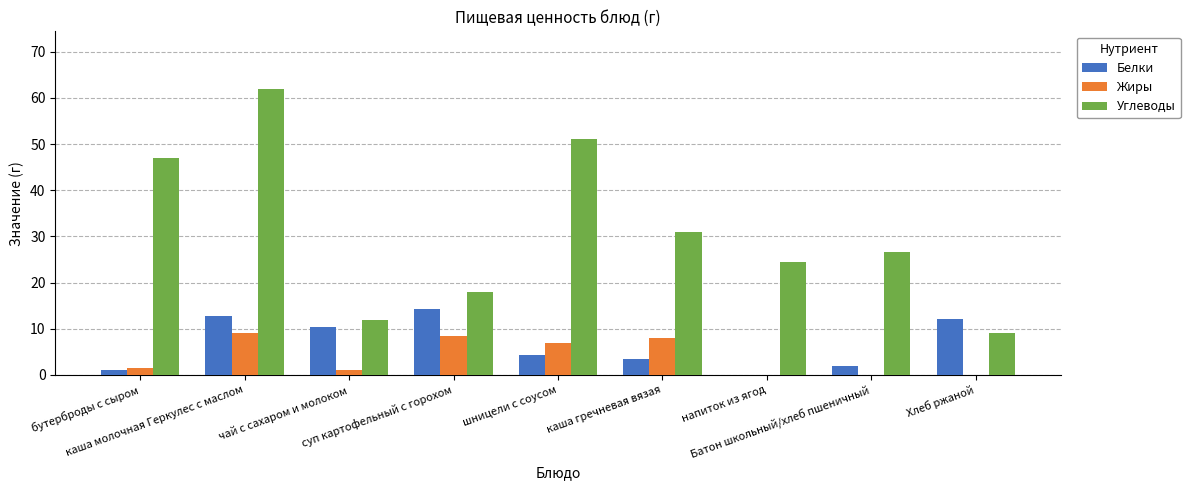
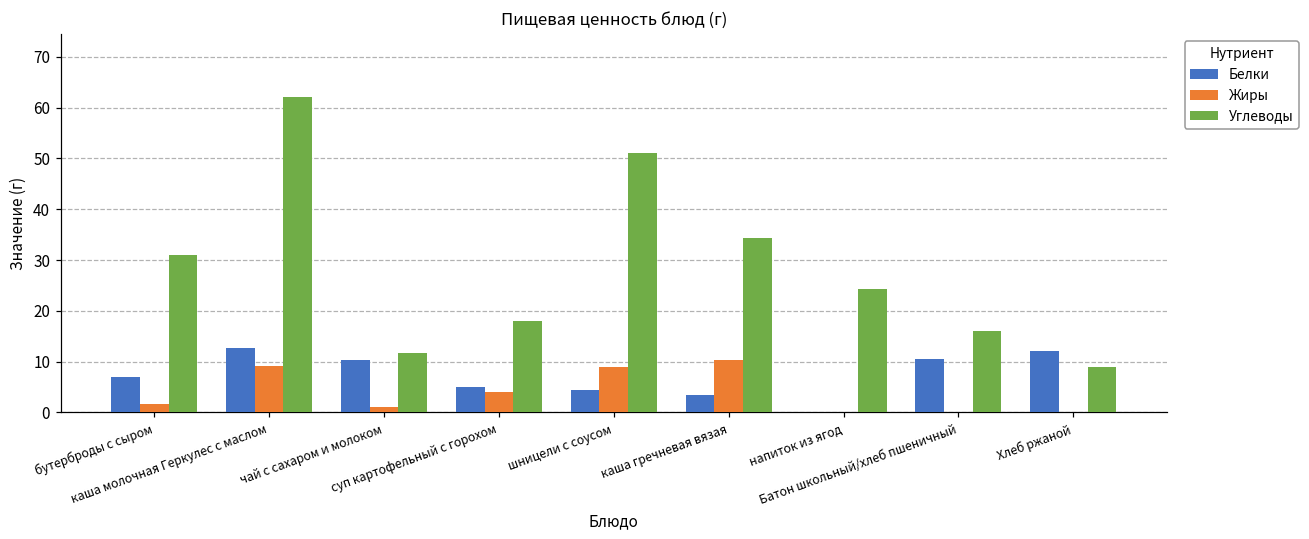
  {
    "Белки": {
-     "бутерброды с сыром": 1,
+     "бутерброды с сыром": 7,
      "каша молочная Геркулес с маслом": 13,
      "чай с сахаром и молоком": 10,
-     "суп картофельный с горохом": 14,
+     "суп картофельный с горохом": 5,
      "шницели с соусом": 4,
      "каша гречневая вязая": 4,
      "напиток из ягод": 0,
-     "Батон школьный/хлеб пшеничный": 2,
+     "Батон школьный/хлеб пшеничный": 11,
      "Хлеб ржаной": 12
    },
    "Жиры": {
      "бутерброды с сыром": 2,
      "каша молочная Геркулес с маслом": 9,
      "чай с сахаром и молоком": 1,
-     "суп картофельный с горохом": 8,
-     "шницели с соусом": 7,
-     "каша гречневая вязая": 8,
+     "суп картофельный с горохом": 4,
+     "шницели с соусом": 9,
+     "каша гречневая вязая": 10,
      "напиток из ягод": 0,
      "Батон школьный/хлеб пшеничный": 0,
      "Хлеб ржаной": 0
    },
    "Углеводы": {
-     "бутерброды с сыром": 47,
+     "бутерброды с сыром": 31,
      "каша молочная Геркулес с маслом": 62,
      "чай с сахаром и молоком": 12,
      "суп картофельный с горохом": 18,
      "шницели с соусом": 51,
-     "каша гречневая вязая": 31,
+     "каша гречневая вязая": 34,
      "напиток из ягод": 24,
-     "Батон школьный/хлеб пшеничный": 27,
+     "Батон школьный/хлеб пшеничный": 16,
      "Хлеб ржаной": 9
    }
  }
